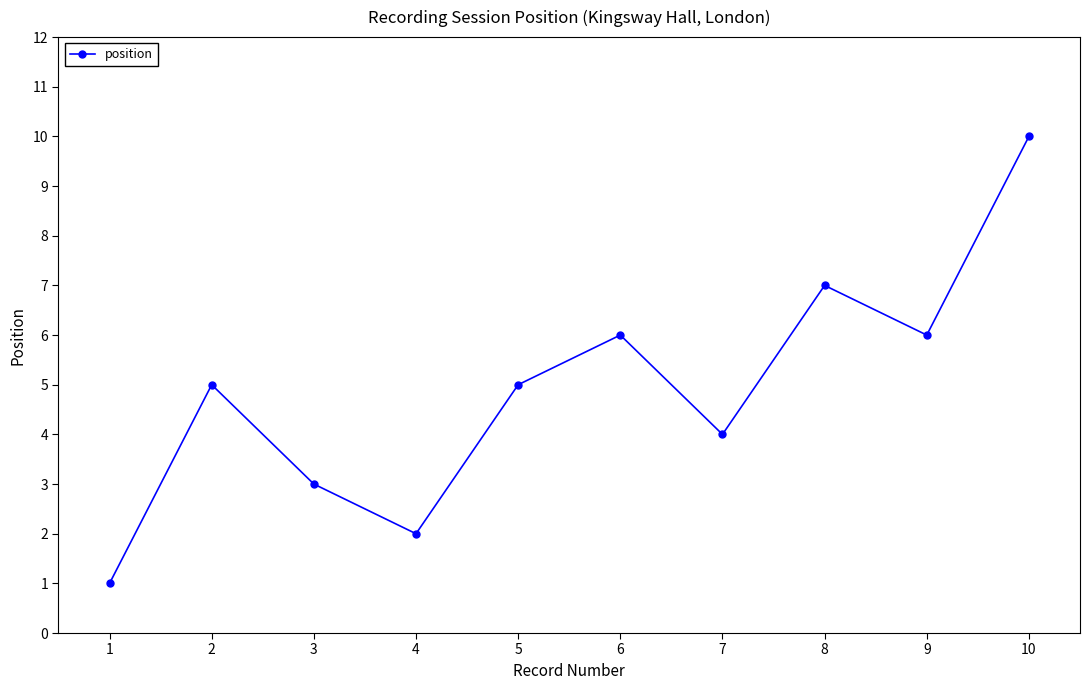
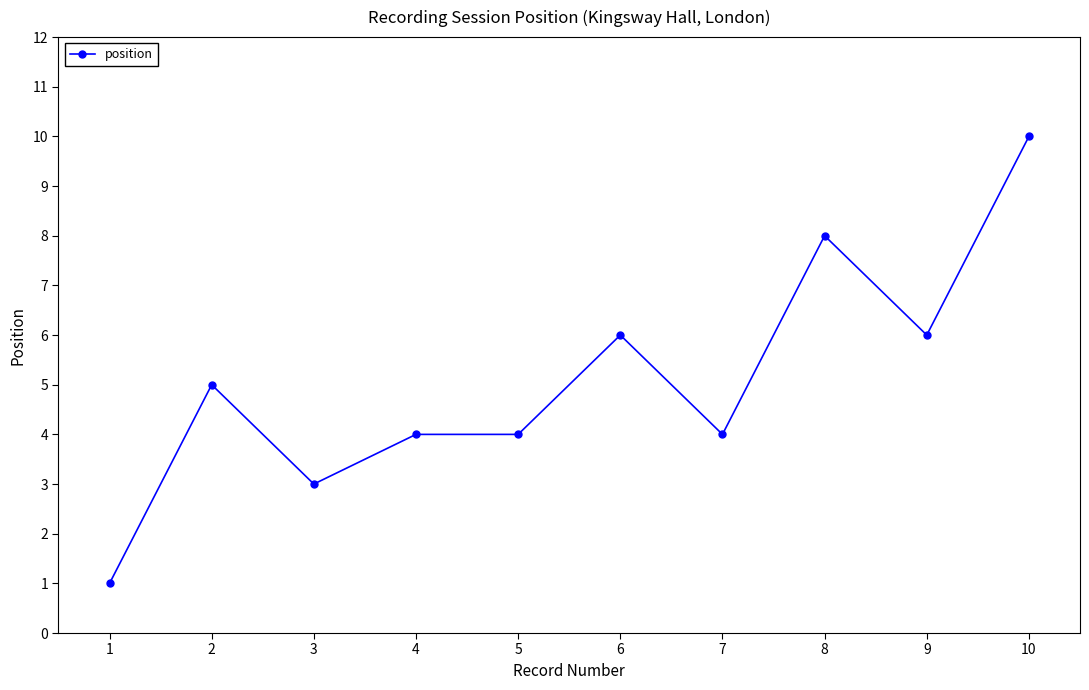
  {
    "1": 1,
    "2": 5,
    "3": 3,
-   "4": 2,
-   "5": 5,
+   "4": 4,
+   "5": 4,
    "6": 6,
    "7": 4,
-   "8": 7,
+   "8": 8,
    "9": 6,
    "10": 10
  }
